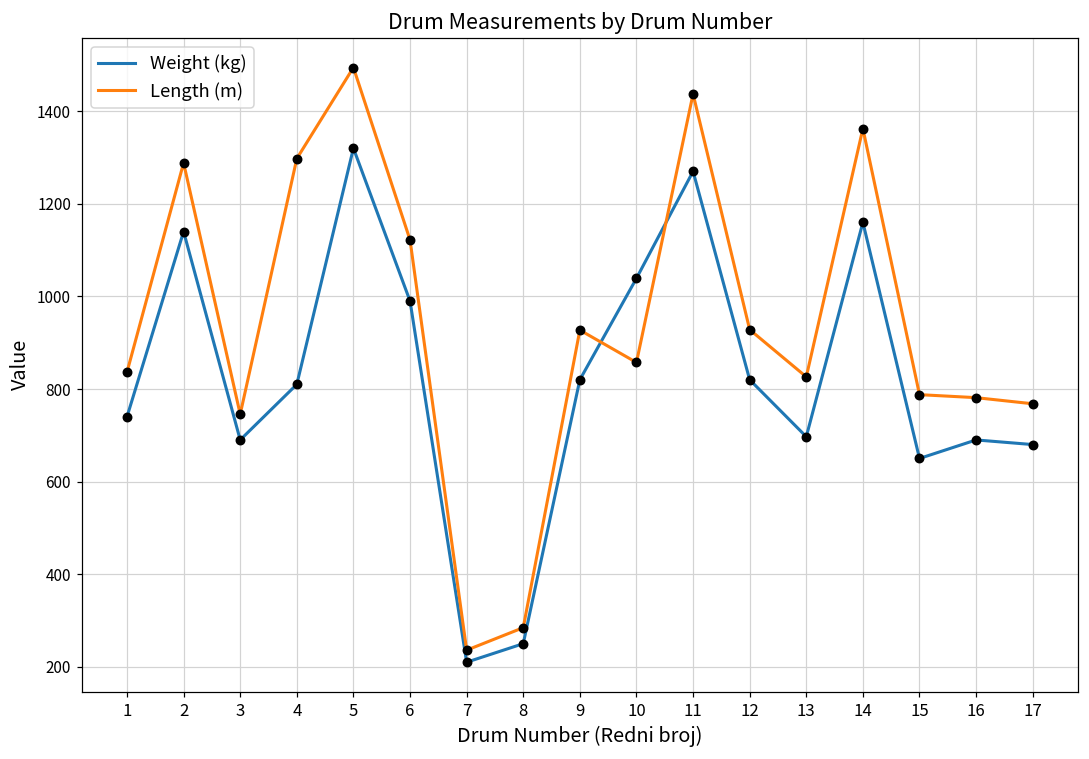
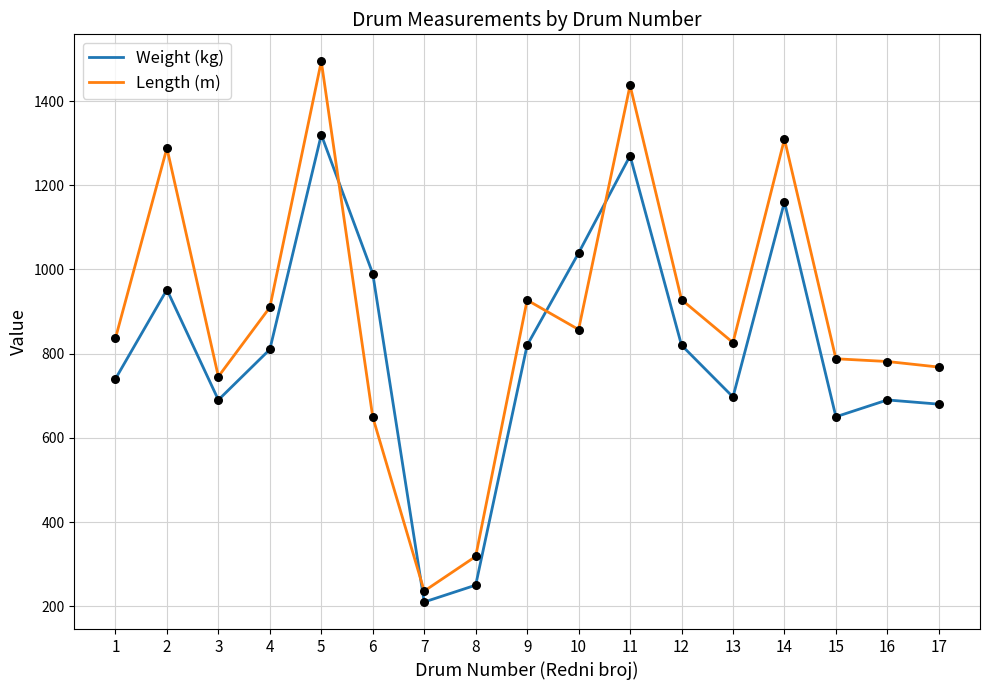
  {
    "Weight (kg)": {
      "1": 740,
-     "2": 1140,
+     "2": 950,
      "3": 690,
      "4": 810,
      "5": 1320,
      "6": 990,
      "7": 210,
      "8": 250,
      "9": 820,
      "10": 1040,
      "11": 1270,
      "12": 820,
      "13": 700,
      "14": 1160,
      "15": 650,
      "16": 690,
      "17": 680
    },
    "Length (m)": {
      "1": 840,
      "2": 1290,
      "3": 750,
-     "4": 1300,
+     "4": 910,
      "5": 1490,
-     "6": 1120,
+     "6": 650,
      "7": 240,
-     "8": 280,
+     "8": 320,
      "9": 930,
      "10": 860,
      "11": 1440,
      "12": 930,
      "13": 830,
-     "14": 1360,
+     "14": 1310,
      "15": 790,
      "16": 780,
      "17": 770
    }
  }
